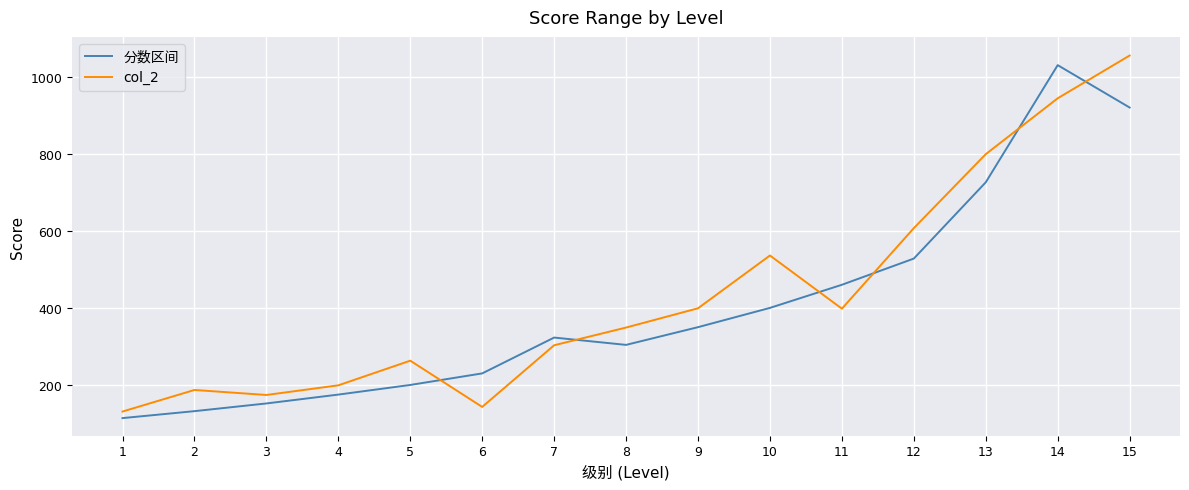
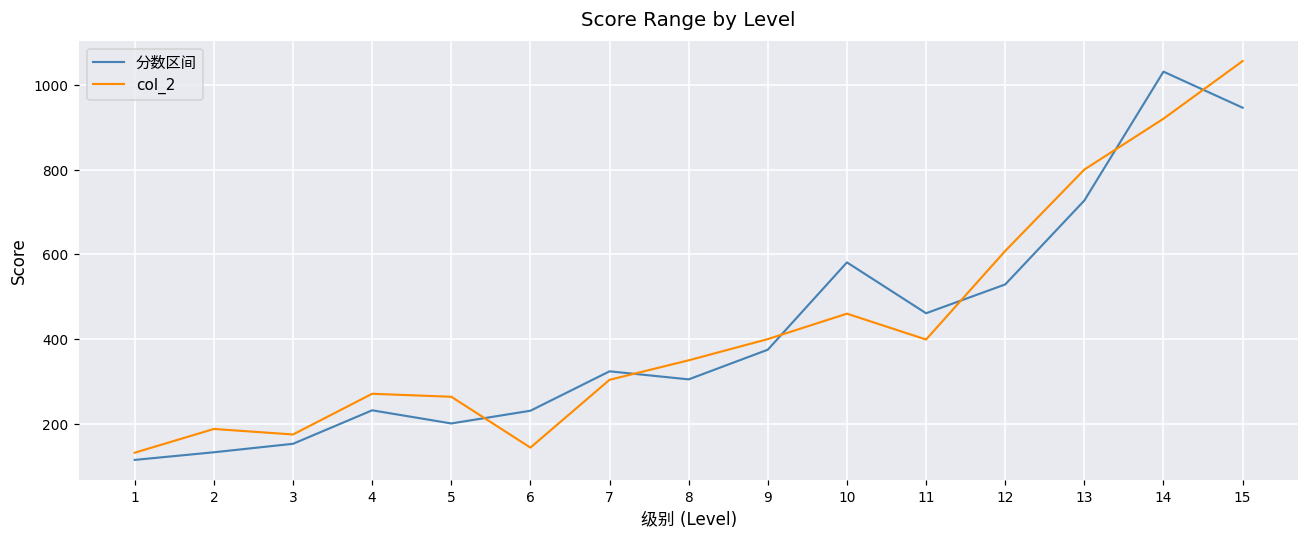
  {
    "分数区间": {
      "1": 120,
      "2": 130,
      "3": 150,
-     "4": 180,
+     "4": 230,
      "5": 200,
      "6": 230,
      "7": 320,
      "8": 310,
-     "9": 350,
-     "10": 400,
+     "9": 380,
+     "10": 580,
      "11": 460,
      "12": 530,
      "13": 730,
      "14": 1030,
-     "15": 920
+     "15": 950
    },
    "col_2": {
      "1": 130,
      "2": 190,
      "3": 180,
-     "4": 200,
+     "4": 270,
      "5": 260,
      "6": 140,
      "7": 300,
      "8": 350,
      "9": 400,
-     "10": 540,
+     "10": 460,
      "11": 400,
      "12": 610,
      "13": 800,
-     "14": 950,
+     "14": 920,
      "15": 1060
    }
  }
